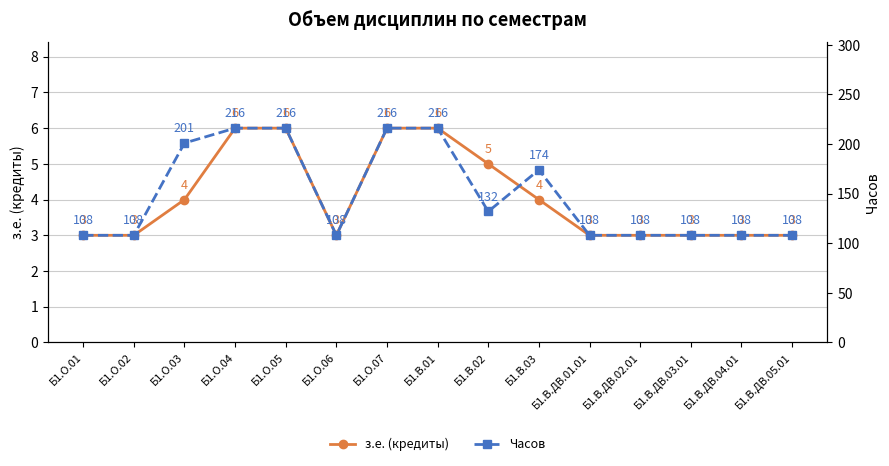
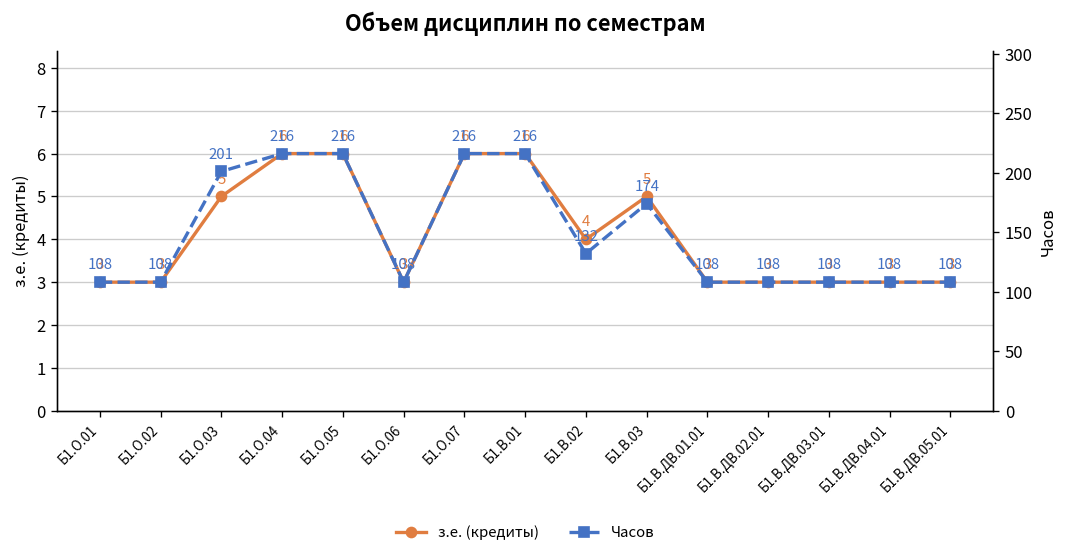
  {
    "з.е. (кредиты)": {
-     "Б1.О.03": 4,
-     "Б1.В.02": 5,
-     "Б1.В.03": 4
+     "Б1.О.03": 5,
+     "Б1.В.02": 4,
+     "Б1.В.03": 5
    },
    "Часов": {
      "Б1.О.03": 201,
      "Б1.В.02": 132,
      "Б1.В.03": 174
    }
  }
